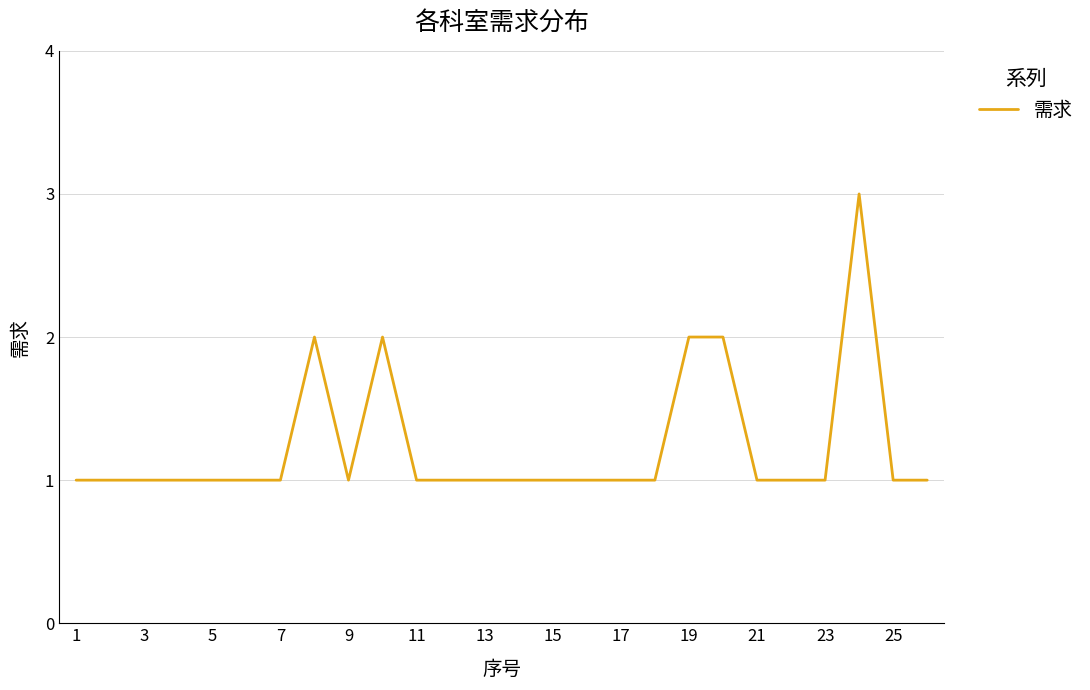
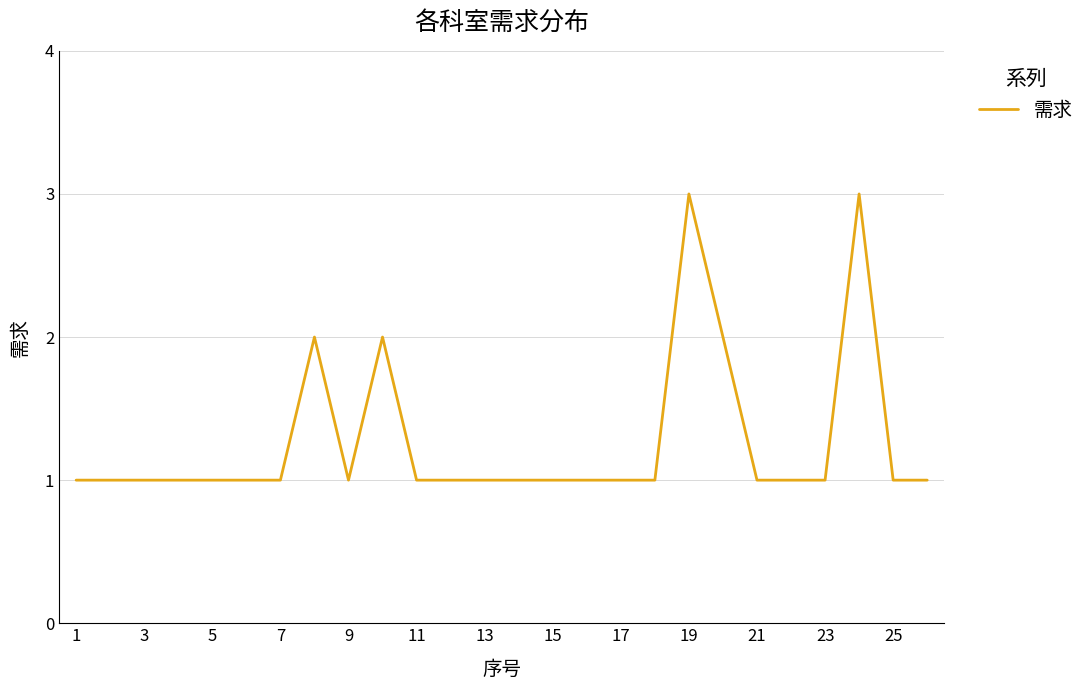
  {
    "1": 1,
    "3": 1,
    "5": 1,
    "7": 1,
    "9": 1,
    "11": 1,
    "13": 1,
    "15": 1,
    "17": 1,
-   "19": 2,
+   "19": 3,
    "21": 1,
    "23": 1,
    "25": 1
  }
